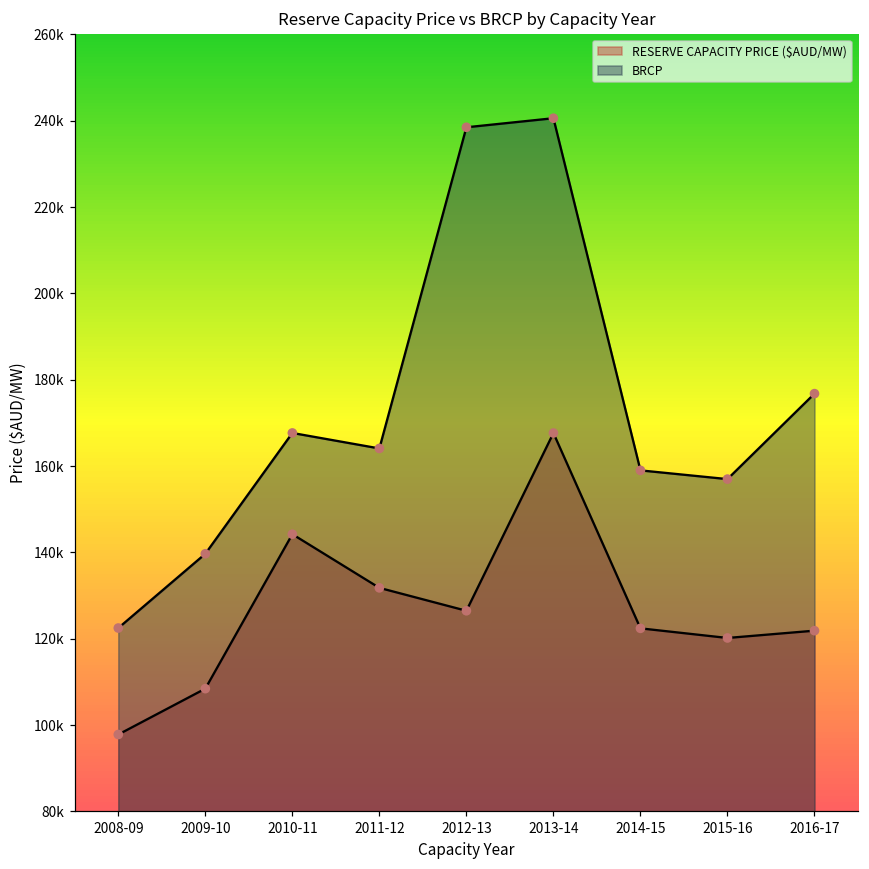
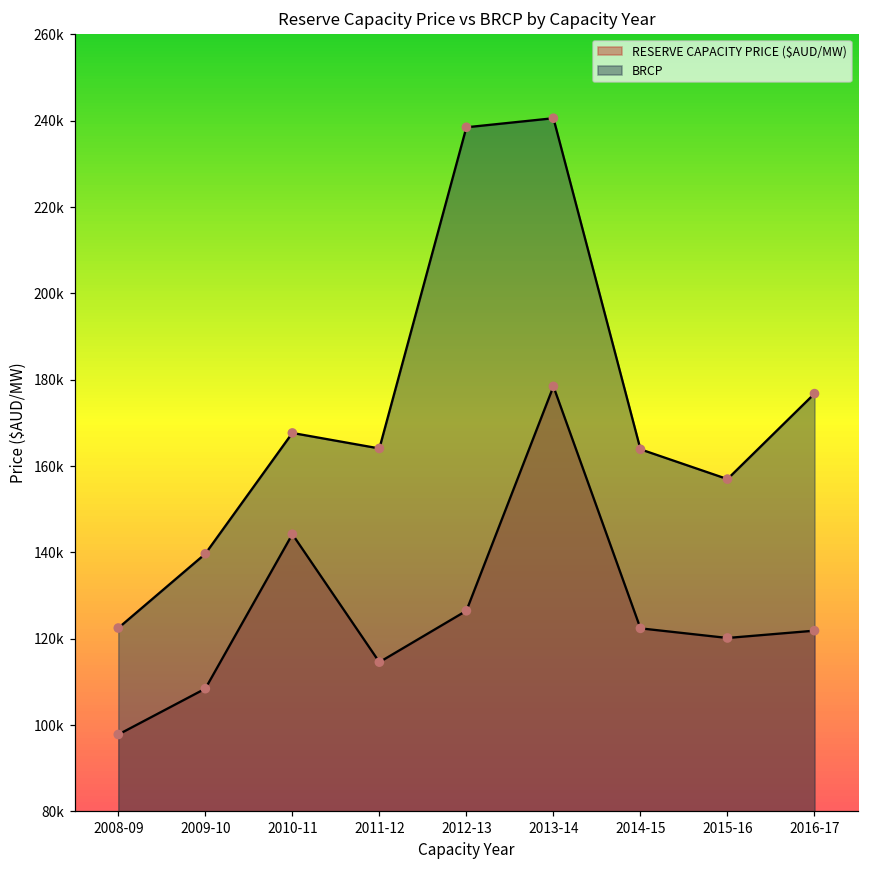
  {
    "RESERVE CAPACITY PRICE ($AUD/MW)": {
      "2008-09": 98000,
      "2009-10": 108000,
      "2010-11": 144000,
-     "2011-12": 132000,
+     "2011-12": 115000,
      "2012-13": 126000,
-     "2013-14": 168000,
+     "2013-14": 178000,
      "2014-15": 122000,
      "2015-16": 120000,
      "2016-17": 122000
    },
    "BRCP": {
      "2008-09": 123000,
      "2009-10": 140000,
      "2010-11": 168000,
      "2011-12": 164000,
      "2012-13": 239000,
      "2013-14": 241000,
-     "2014-15": 159000,
+     "2014-15": 164000,
      "2015-16": 157000,
      "2016-17": 177000
    }
  }
